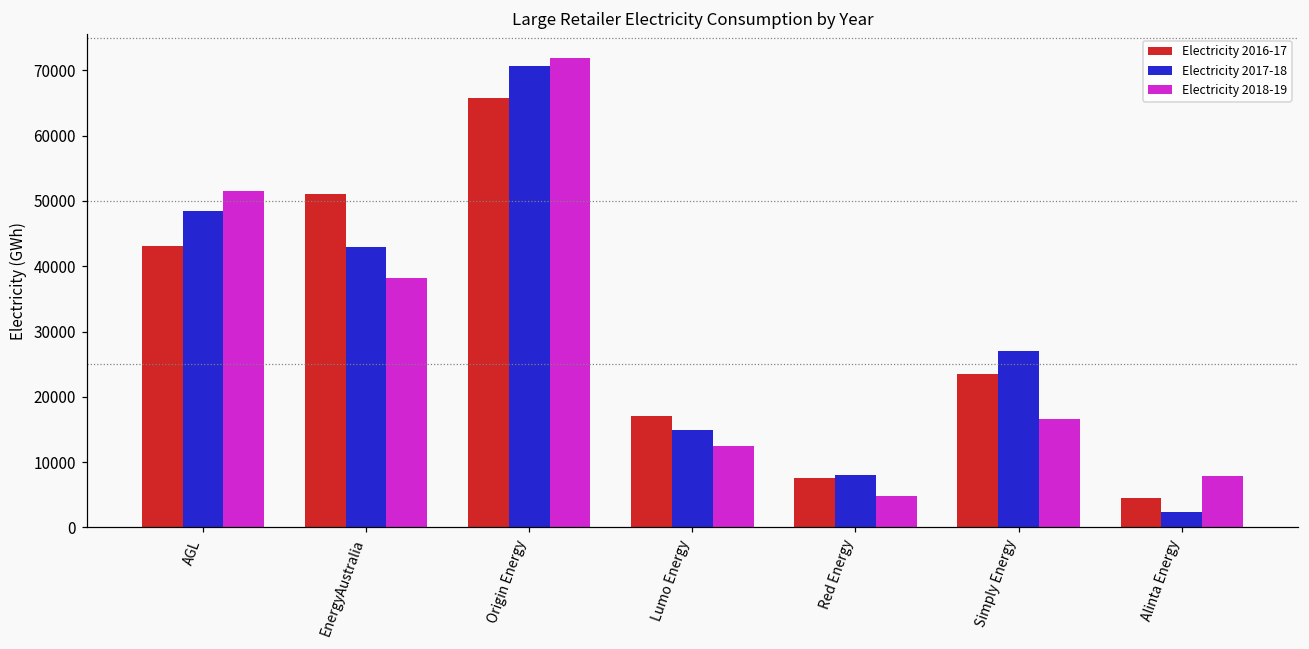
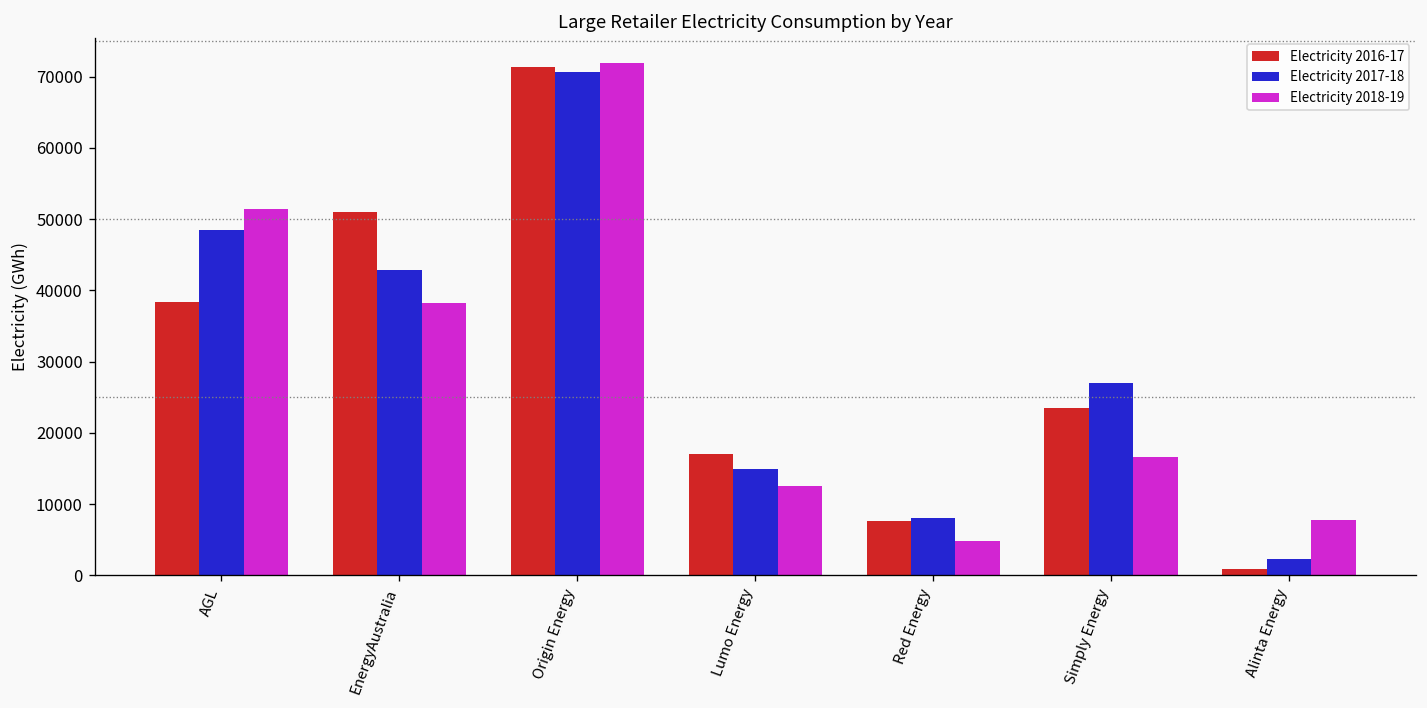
  {
    "Electricity 2016-17": {
-     "AGL": 43000,
+     "AGL": 38000,
      "EnergyAustralia": 51000,
-     "Origin Energy": 66000,
+     "Origin Energy": 71000,
      "Lumo Energy": 17000,
      "Red Energy": 8000,
      "Simply Energy": 24000,
-     "Alinta Energy": 5000
+     "Alinta Energy": 1000
    },
    "Electricity 2017-18": {
      "AGL": 48000,
      "EnergyAustralia": 43000,
      "Origin Energy": 71000,
      "Lumo Energy": 15000,
      "Red Energy": 8000,
      "Simply Energy": 27000,
      "Alinta Energy": 2000
    },
    "Electricity 2018-19": {
      "AGL": 51000,
      "EnergyAustralia": 38000,
      "Origin Energy": 72000,
      "Lumo Energy": 13000,
      "Red Energy": 5000,
      "Simply Energy": 17000,
      "Alinta Energy": 8000
    }
  }
